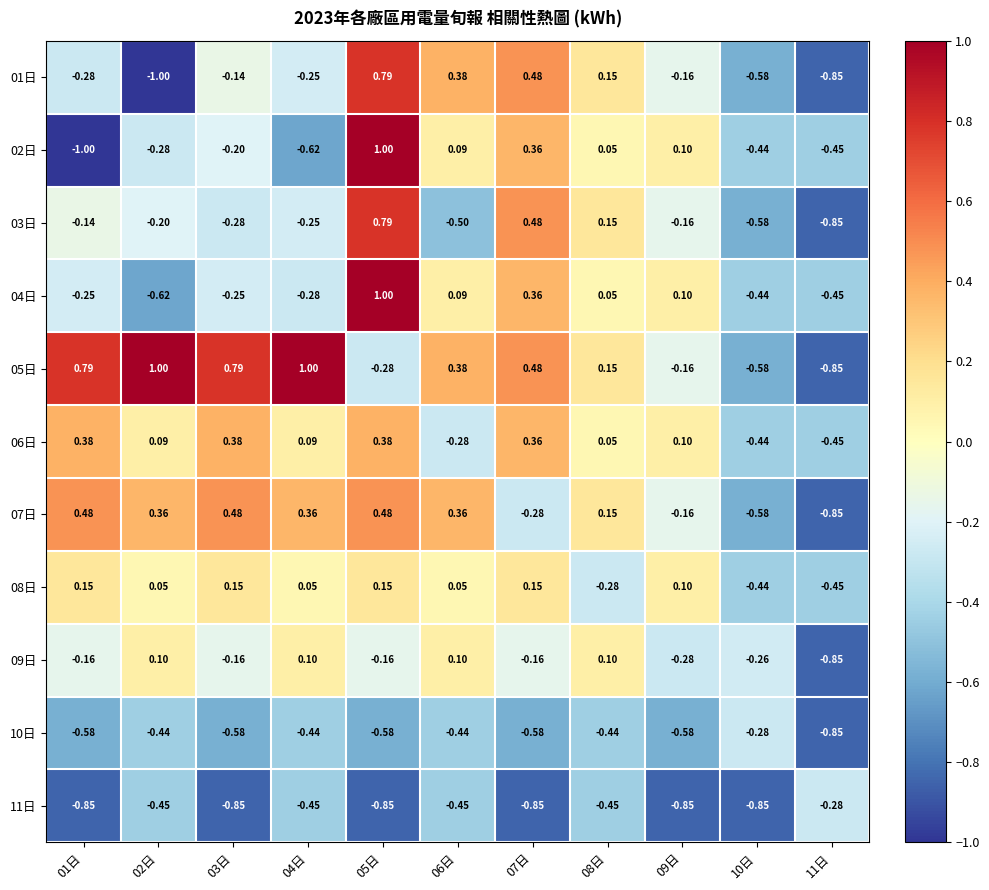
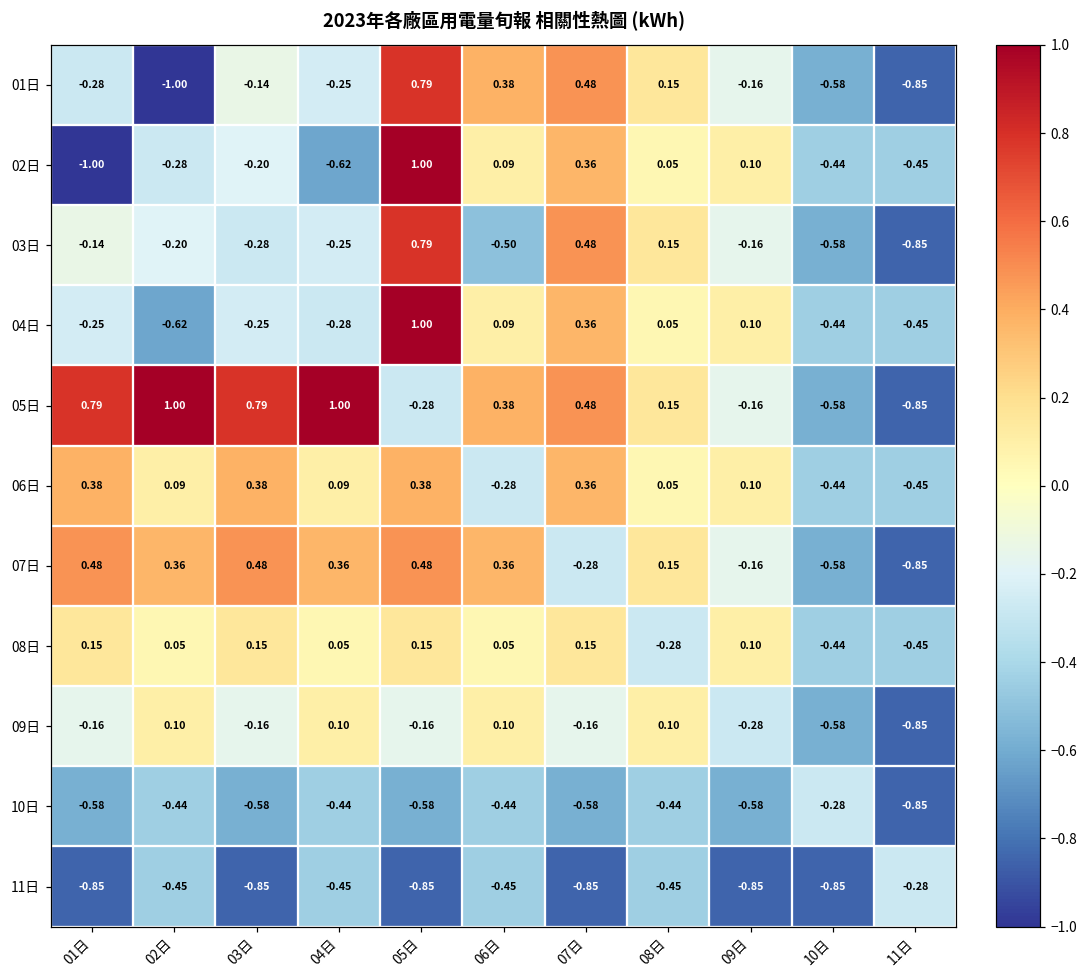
  {
    "01日": {
      "01日": -0.28,
      "02日": -1.00,
      "03日": -0.14,
      "04日": -0.25,
      "05日": 0.79,
      "06日": 0.38,
      "07日": 0.48,
      "08日": 0.15,
      "09日": -0.16,
      "10日": -0.58,
      "11日": -0.85
    },
    "02日": {
      "01日": -1.00,
      "02日": -0.28,
      "03日": -0.20,
      "04日": -0.62,
      "05日": 1.00,
      "06日": 0.09,
      "07日": 0.36,
      "08日": 0.05,
      "09日": 0.10,
      "10日": -0.44,
      "11日": -0.45
    },
    "03日": {
      "01日": -0.14,
      "02日": -0.20,
      "03日": -0.28,
      "04日": -0.25,
      "05日": 0.79,
      "06日": -0.50,
      "07日": 0.48,
      "08日": 0.15,
      "09日": -0.16,
      "10日": -0.58,
      "11日": -0.85
    },
    "04日": {
      "01日": -0.25,
      "02日": -0.62,
      "03日": -0.25,
      "04日": -0.28,
      "05日": 1.00,
      "06日": 0.09,
      "07日": 0.36,
      "08日": 0.05,
      "09日": 0.10,
      "10日": -0.44,
      "11日": -0.45
    },
    "05日": {
      "01日": 0.79,
      "02日": 1.00,
      "03日": 0.79,
      "04日": 1.00,
      "05日": -0.28,
      "06日": 0.38,
      "07日": 0.48,
      "08日": 0.15,
      "09日": -0.16,
      "10日": -0.58,
      "11日": -0.85
    },
    "06日": {
      "01日": 0.38,
      "02日": 0.09,
      "03日": 0.38,
      "04日": 0.09,
      "05日": 0.38,
      "06日": -0.28,
      "07日": 0.36,
      "08日": 0.05,
      "09日": 0.10,
      "10日": -0.44,
      "11日": -0.45
    },
    "07日": {
      "01日": 0.48,
      "02日": 0.36,
      "03日": 0.48,
      "04日": 0.36,
      "05日": 0.48,
      "06日": 0.36,
      "07日": -0.28,
      "08日": 0.15,
      "09日": -0.16,
      "10日": -0.58,
      "11日": -0.85
    },
    "08日": {
      "01日": 0.15,
      "02日": 0.05,
      "03日": 0.15,
      "04日": 0.05,
      "05日": 0.15,
      "06日": 0.05,
      "07日": 0.15,
      "08日": -0.28,
      "09日": 0.10,
      "10日": -0.44,
      "11日": -0.45
    },
    "09日": {
      "01日": -0.16,
      "02日": 0.10,
      "03日": -0.16,
      "04日": 0.10,
      "05日": -0.16,
      "06日": 0.10,
      "07日": -0.16,
      "08日": 0.10,
      "09日": -0.28,
-     "10日": -0.26,
+     "10日": -0.58,
      "11日": -0.85
    },
    "10日": {
      "01日": -0.58,
      "02日": -0.44,
      "03日": -0.58,
      "04日": -0.44,
      "05日": -0.58,
      "06日": -0.44,
      "07日": -0.58,
      "08日": -0.44,
      "09日": -0.58,
      "10日": -0.28,
      "11日": -0.85
    },
    "11日": {
      "01日": -0.85,
      "02日": -0.45,
      "03日": -0.85,
      "04日": -0.45,
      "05日": -0.85,
      "06日": -0.45,
      "07日": -0.85,
      "08日": -0.45,
      "09日": -0.85,
      "10日": -0.85,
      "11日": -0.28
    }
  }
